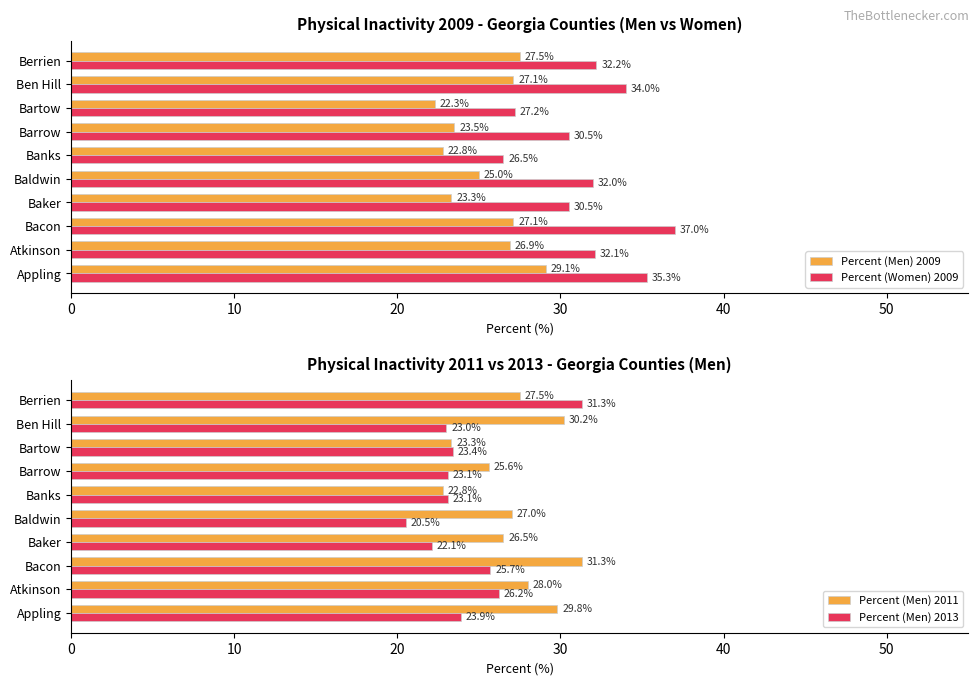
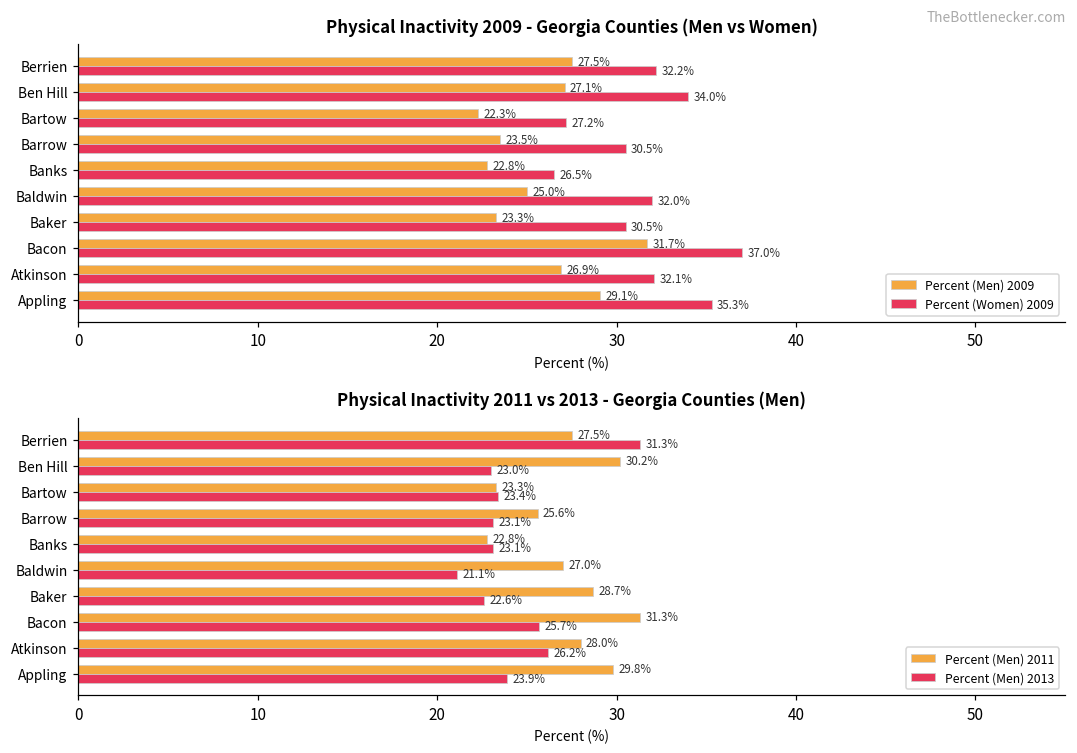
  {
    "Physical Inactivity 2009 - Georgia Counties (Men vs Women)": {
      "Percent (Men) 2009": {
        "Berrien": "27.5%",
        "Ben Hill": "27.1%",
        "Bartow": "22.3%",
        "Barrow": "23.5%",
        "Banks": "22.8%",
        "Baldwin": "25.0%",
        "Baker": "23.3%",
-       "Bacon": "27.1%",
+       "Bacon": "31.7%",
        "Atkinson": "26.9%",
        "Appling": "29.1%"
      },
      "Percent (Women) 2009": {
        "Berrien": "32.2%",
        "Ben Hill": "34.0%",
        "Bartow": "27.2%",
        "Barrow": "30.5%",
        "Banks": "26.5%",
        "Baldwin": "32.0%",
        "Baker": "30.5%",
        "Bacon": "37.0%",
        "Atkinson": "32.1%",
        "Appling": "35.3%"
      }
    },
    "Physical Inactivity 2011 vs 2013 - Georgia Counties (Men)": {
      "Percent (Men) 2011": {
        "Berrien": "27.5%",
        "Ben Hill": "30.2%",
        "Barrow": "25.6%",
        "Banks": "22.8%",
        "Baldwin": "27.0%",
-       "Baker": "26.5%",
+       "Baker": "28.7%",
        "Bacon": "31.3%",
        "Atkinson": "28.0%",
        "Appling": "29.8%"
      },
      "Percent (Men) 2013": {
        "Berrien": "31.3%",
        "Ben Hill": "23.0%",
        "Barrow": "23.1%",
        "Banks": "23.1%",
-       "Baldwin": "20.5%",
-       "Baker": "22.1%",
+       "Baldwin": "21.1%",
+       "Baker": "22.6%",
        "Bacon": "25.7%",
        "Atkinson": "26.2%",
        "Appling": "23.9%"
      }
    }
  }
